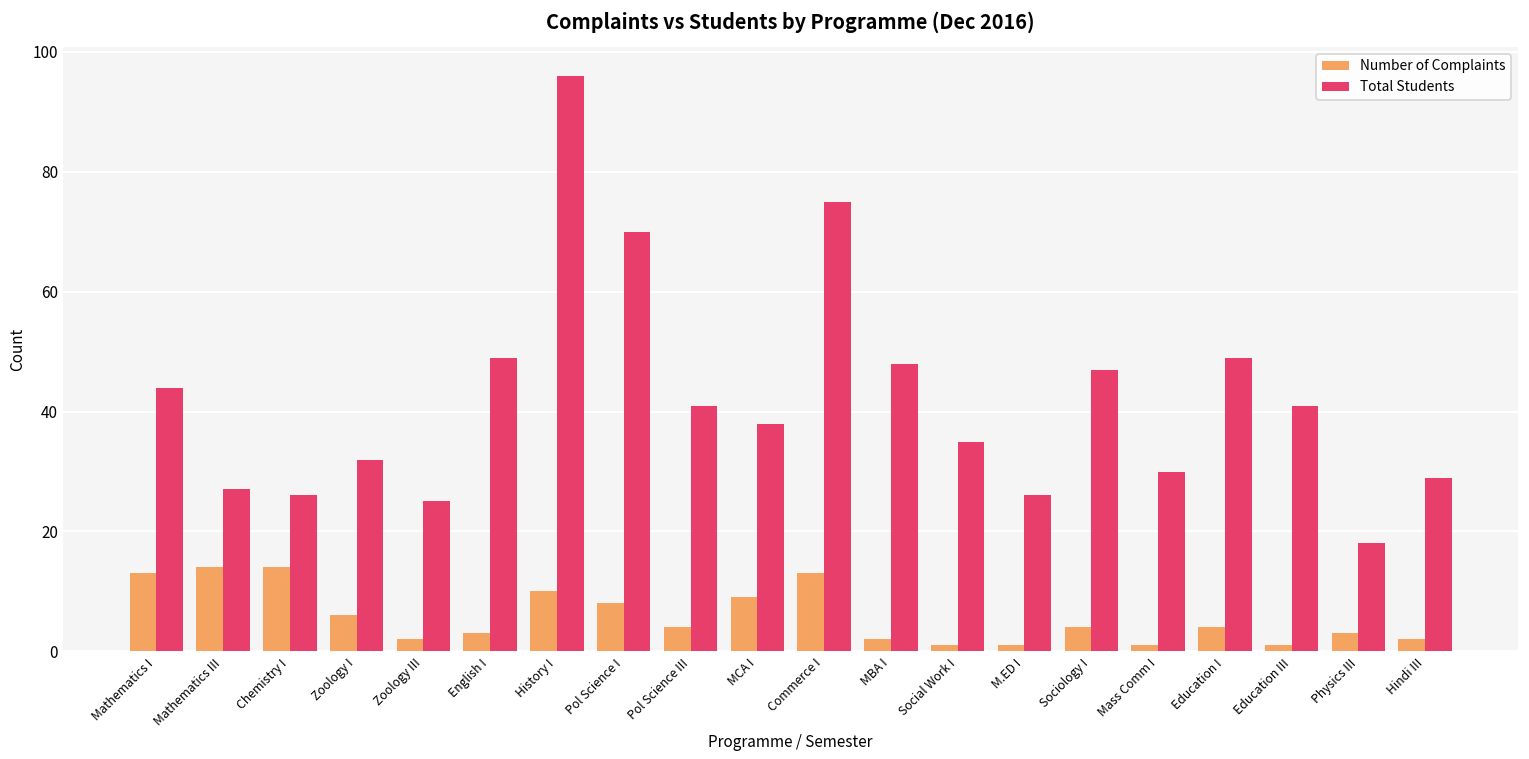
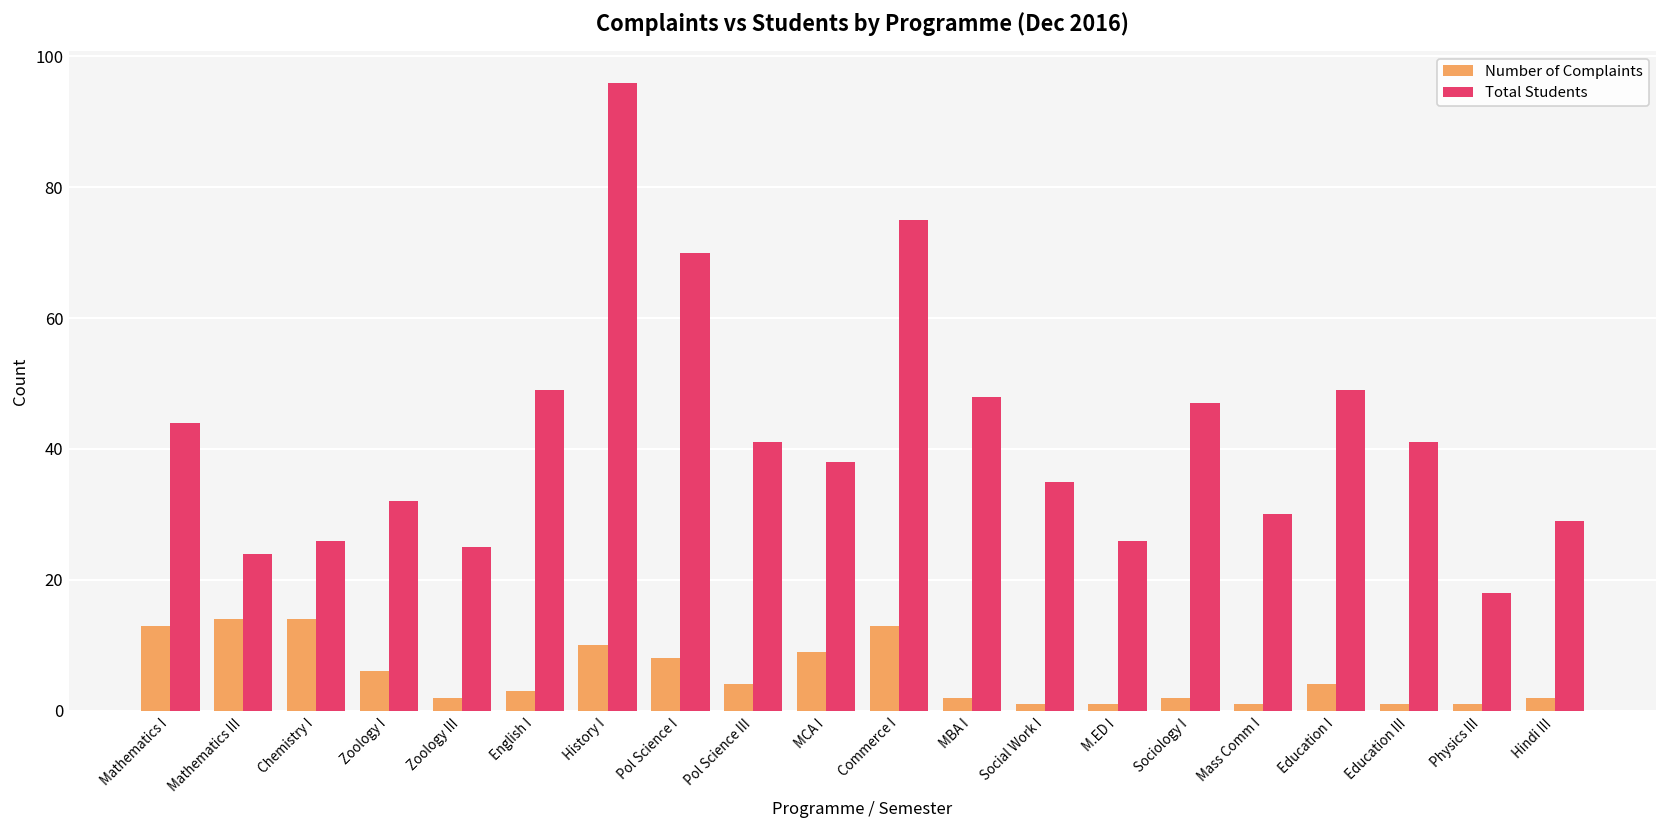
  {
    "Number of Complaints": {
      "Mathematics I": 13,
      "Mathematics III": 14,
      "Chemistry I": 14,
      "Zoology I": 6,
      "Zoology III": 2,
      "English I": 3,
      "History I": 10,
      "Pol Science I": 8,
      "Pol Science III": 4,
      "MCA I": 9,
      "Commerce I": 13,
      "MBA I": 2,
      "Social Work I": 1,
      "M.ED I": 1,
-     "Sociology I": 4,
+     "Sociology I": 2,
      "Mass Comm I": 1,
      "Education I": 4,
      "Education III": 1,
-     "Physics III": 3,
+     "Physics III": 1,
      "Hindi III": 2
    },
    "Total Students": {
      "Mathematics I": 44,
-     "Mathematics III": 27,
+     "Mathematics III": 24,
      "Chemistry I": 26,
      "Zoology I": 32,
      "Zoology III": 25,
      "English I": 49,
      "History I": 96,
      "Pol Science I": 70,
      "Pol Science III": 41,
      "MCA I": 38,
      "Commerce I": 75,
      "MBA I": 48,
      "Social Work I": 35,
      "M.ED I": 26,
      "Sociology I": 47,
      "Mass Comm I": 30,
      "Education I": 49,
      "Education III": 41,
      "Physics III": 18,
      "Hindi III": 29
    }
  }
